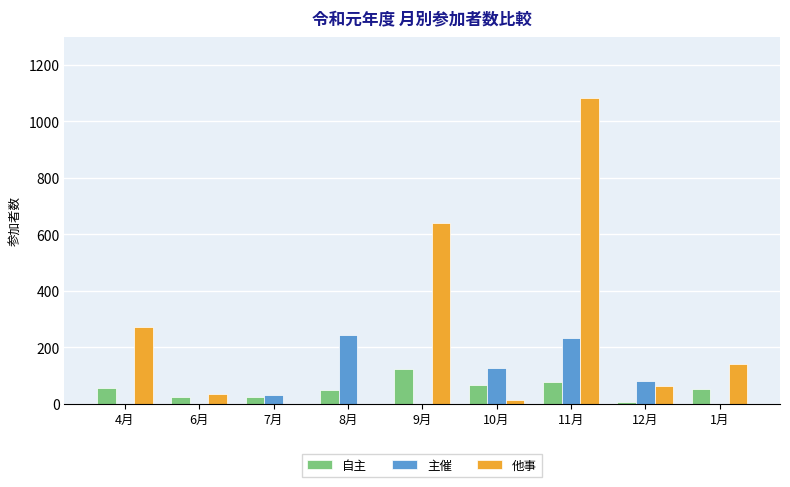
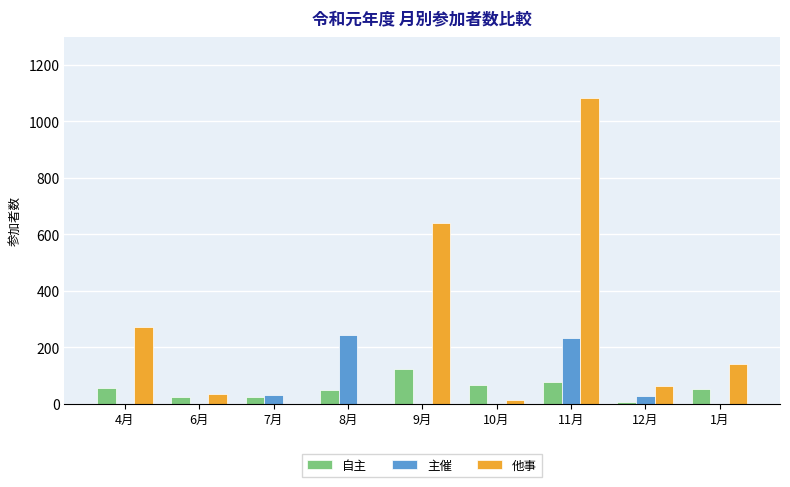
  {
    "自主": {
      "4月": 60,
      "6月": 20,
      "7月": 20,
      "8月": 50,
      "9月": 120,
      "10月": 70,
      "11月": 80,
      "1月": 50
    },
    "主催": {
      "4月": 0,
      "6月": 0,
      "7月": 30,
      "8月": 240,
      "9月": 0,
-     "10月": 130,
+     "10月": 0,
      "11月": 230,
-     "12月": 80,
+     "12月": 30,
      "1月": 0
    },
    "他事": {
      "4月": 270,
      "6月": 30,
      "7月": 0,
      "8月": 0,
      "9月": 640,
      "10月": 10,
      "11月": 1080,
      "12月": 60,
      "1月": 140
    }
  }
